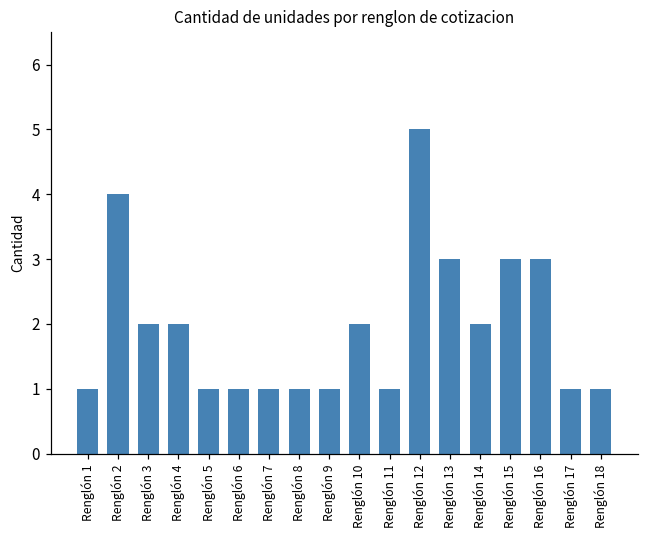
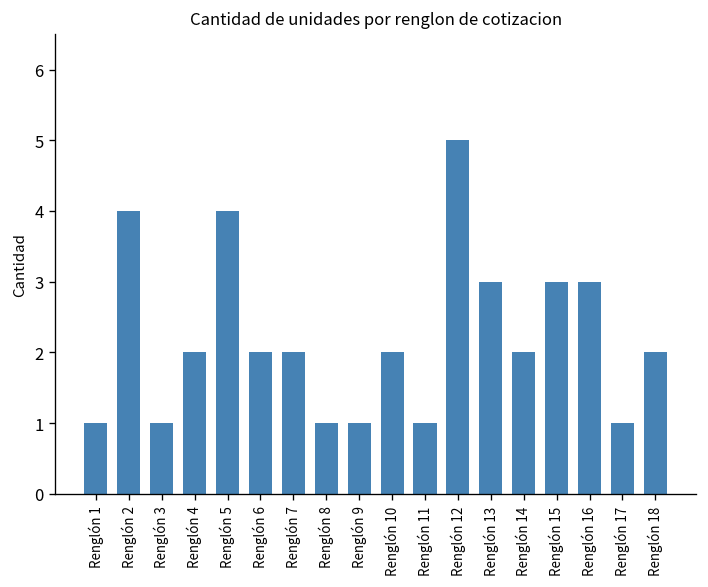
  {
    "Renglón 1": 1,
    "Renglón 2": 4,
-   "Renglón 3": 2,
+   "Renglón 3": 1,
    "Renglón 4": 2,
-   "Renglón 5": 1,
-   "Renglón 6": 1,
-   "Renglón 7": 1,
+   "Renglón 5": 4,
+   "Renglón 6": 2,
+   "Renglón 7": 2,
    "Renglón 8": 1,
    "Renglón 9": 1,
    "Renglón 10": 2,
    "Renglón 11": 1,
    "Renglón 12": 5,
    "Renglón 13": 3,
    "Renglón 14": 2,
    "Renglón 15": 3,
    "Renglón 16": 3,
    "Renglón 17": 1,
-   "Renglón 18": 1
+   "Renglón 18": 2
  }
